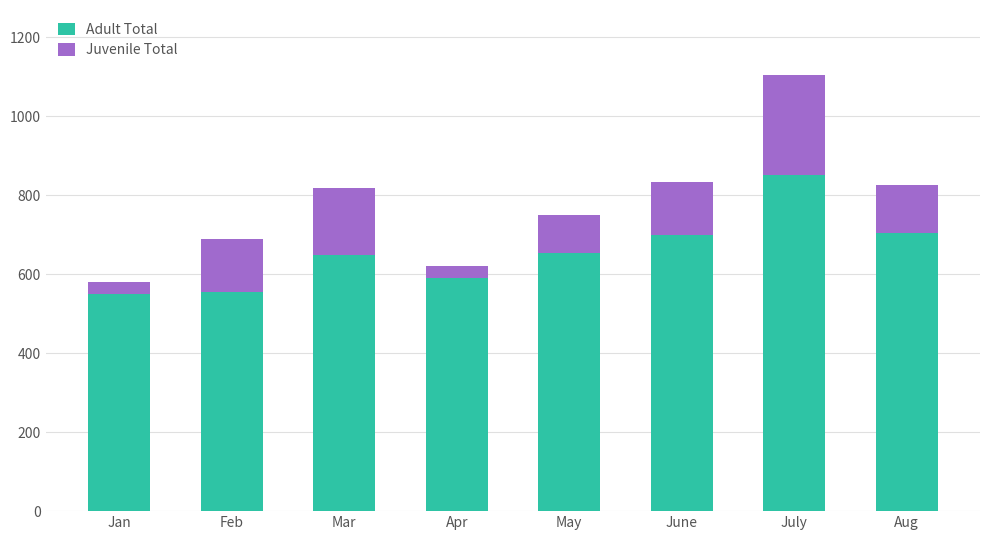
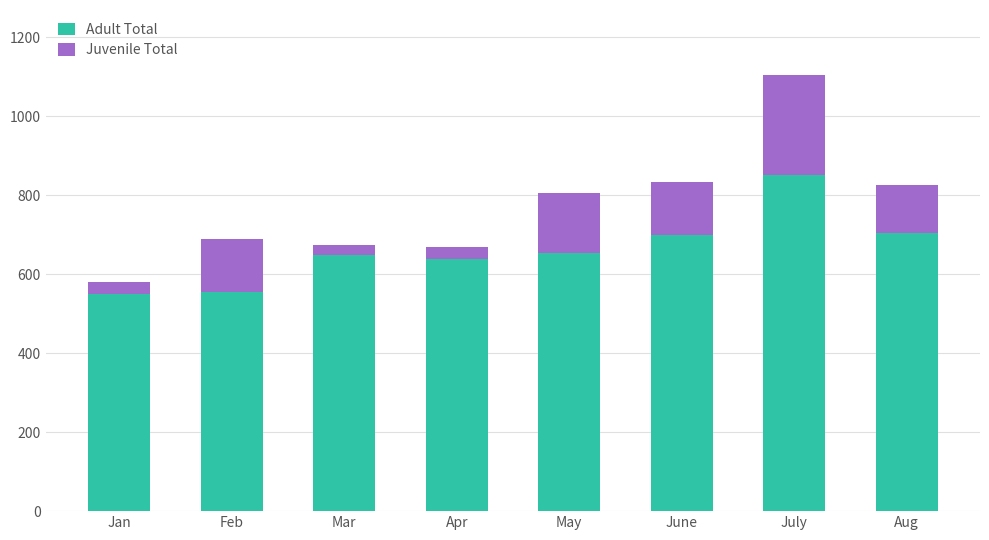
  {
    "Adult Total": {
      "Jan": 550,
      "Feb": 560,
      "Mar": 650,
-     "Apr": 590,
+     "Apr": 640,
      "May": 650,
      "June": 700,
      "July": 850,
      "Aug": 700
    },
    "Juvenile Total": {
      "Jan": 30,
      "Feb": 130,
-     "Mar": 170,
+     "Mar": 30,
      "Apr": 30,
-     "May": 100,
+     "May": 150,
      "June": 140,
      "July": 250,
      "Aug": 120
    }
  }
